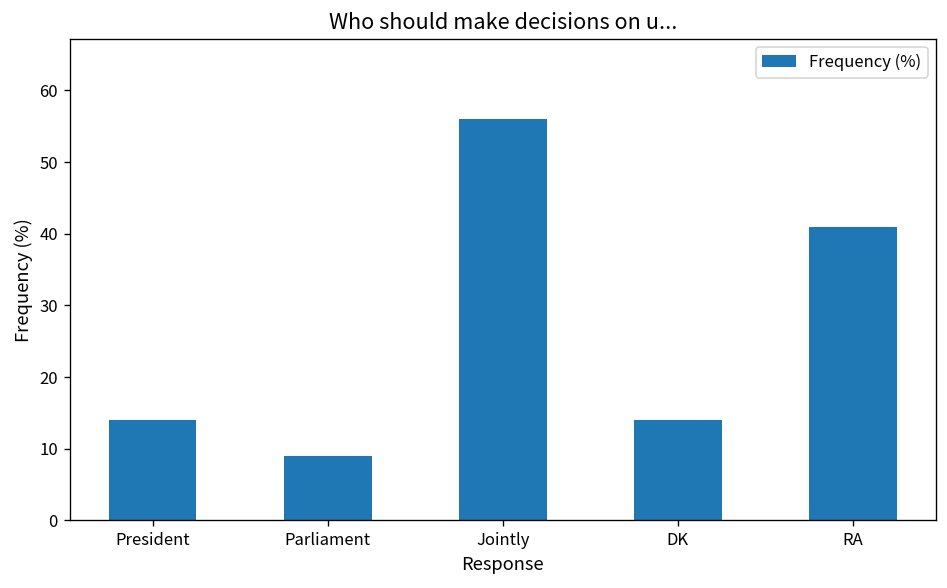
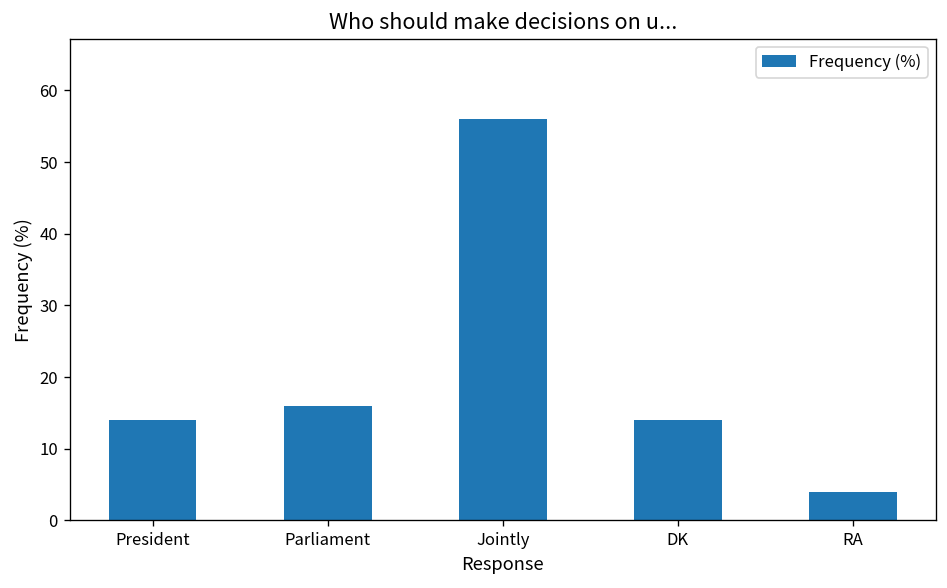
  {
    "President": 14,
-   "Parliament": 9,
+   "Parliament": 16,
    "Jointly": 56,
    "DK": 14,
-   "RA": 41
+   "RA": 4
  }
